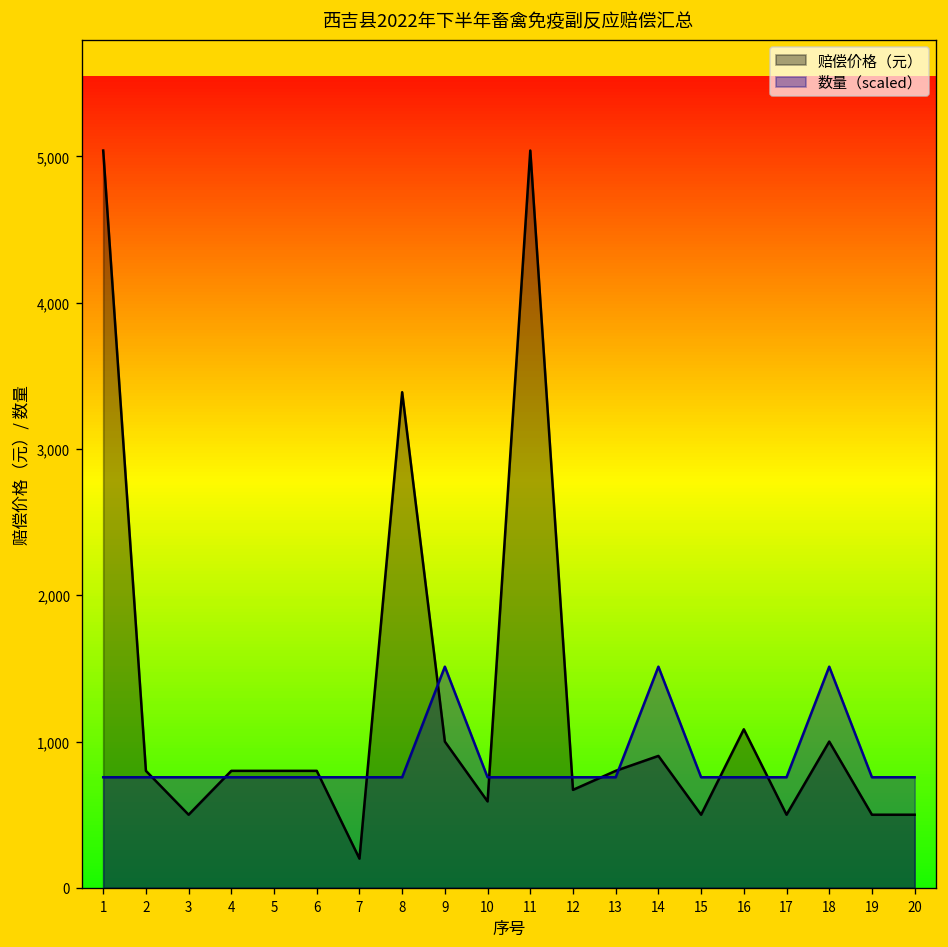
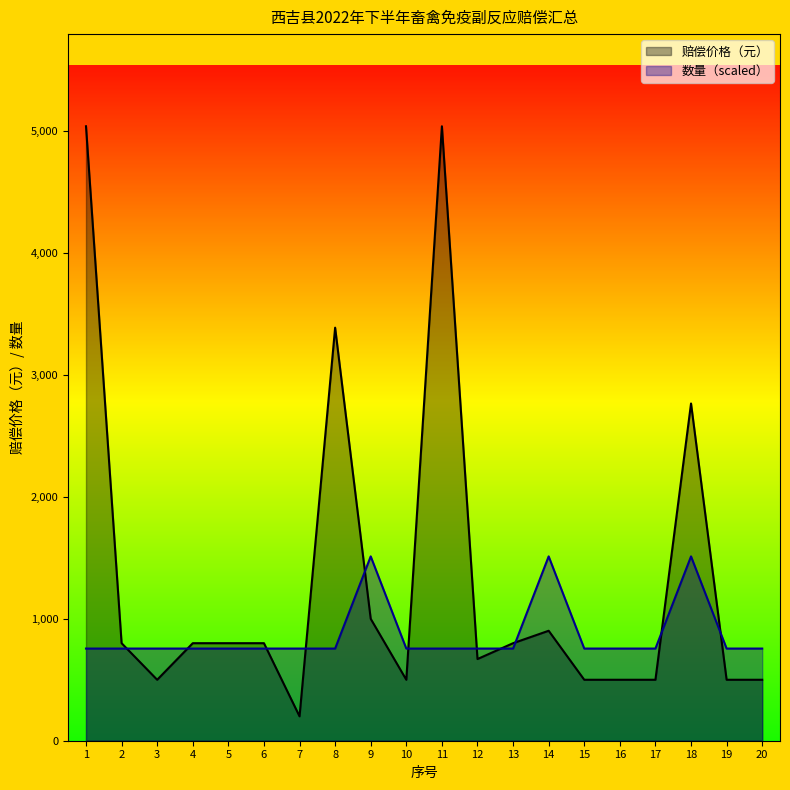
  {
    "赔偿价格（元）": {
      "1": "5,040",
      "2": "800",
      "3": "500",
      "4": "800",
      "5": "800",
      "6": "800",
      "7": "200",
      "8": "3,390",
      "9": "1,000",
-     "10": "590",
+     "10": "500",
      "11": "5,040",
      "12": "670",
      "13": "800",
      "14": "900",
      "15": "500",
-     "16": "1,080",
+     "16": "500",
      "17": "500",
-     "18": "1,000",
+     "18": "2,770",
      "19": "500",
      "20": "500"
    },
    "数量（scaled）": {
      "1": "760",
      "2": "760",
      "3": "760",
      "4": "760",
      "5": "760",
      "6": "760",
      "7": "760",
      "8": "760",
      "9": "1,510",
      "10": "760",
      "11": "760",
      "12": "760",
      "13": "760",
      "14": "1,510",
      "15": "760",
      "16": "760",
      "17": "760",
      "18": "1,510",
      "19": "760",
      "20": "760"
    }
  }
